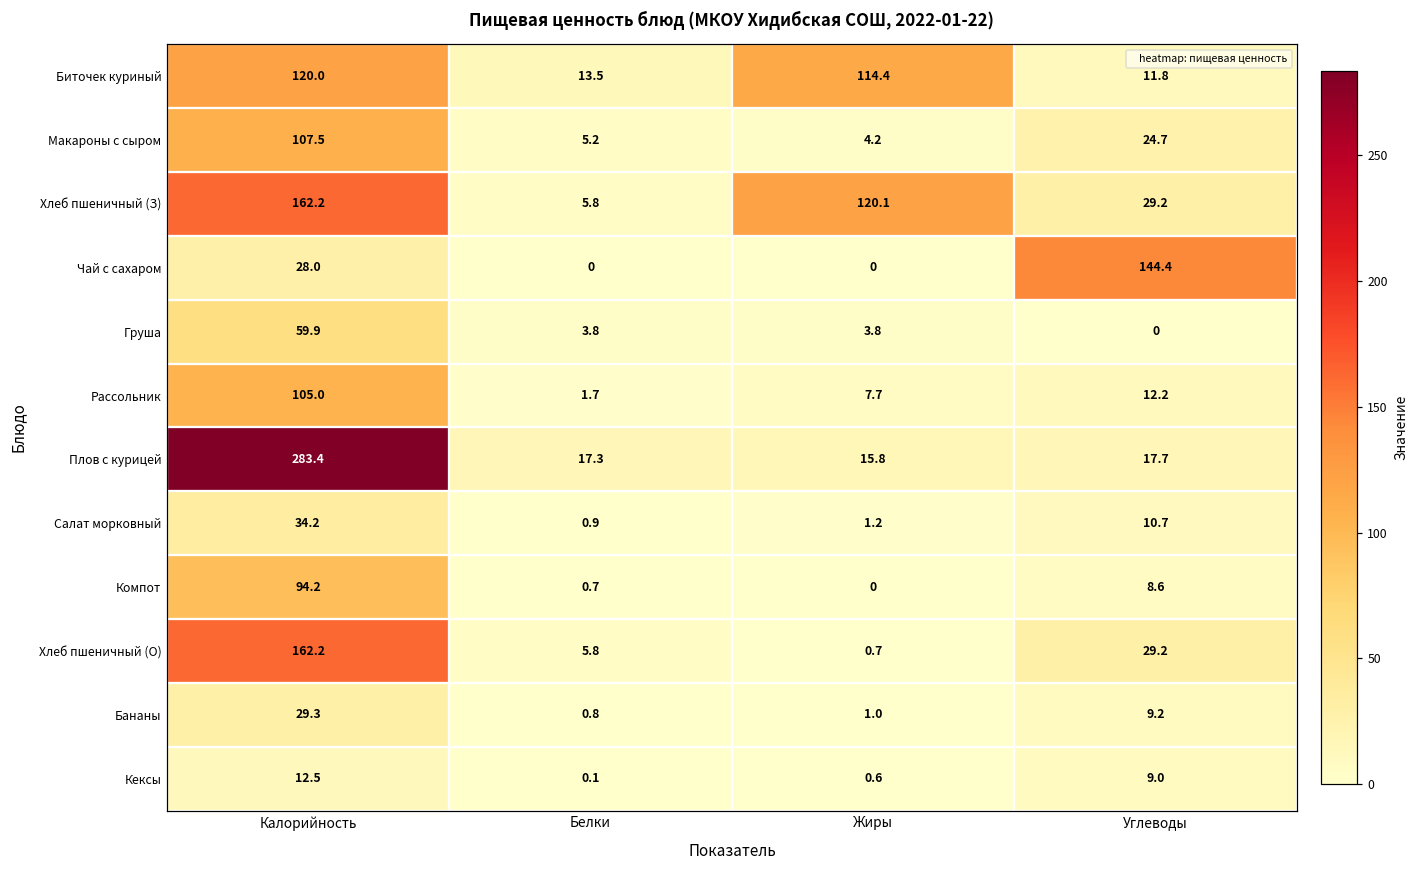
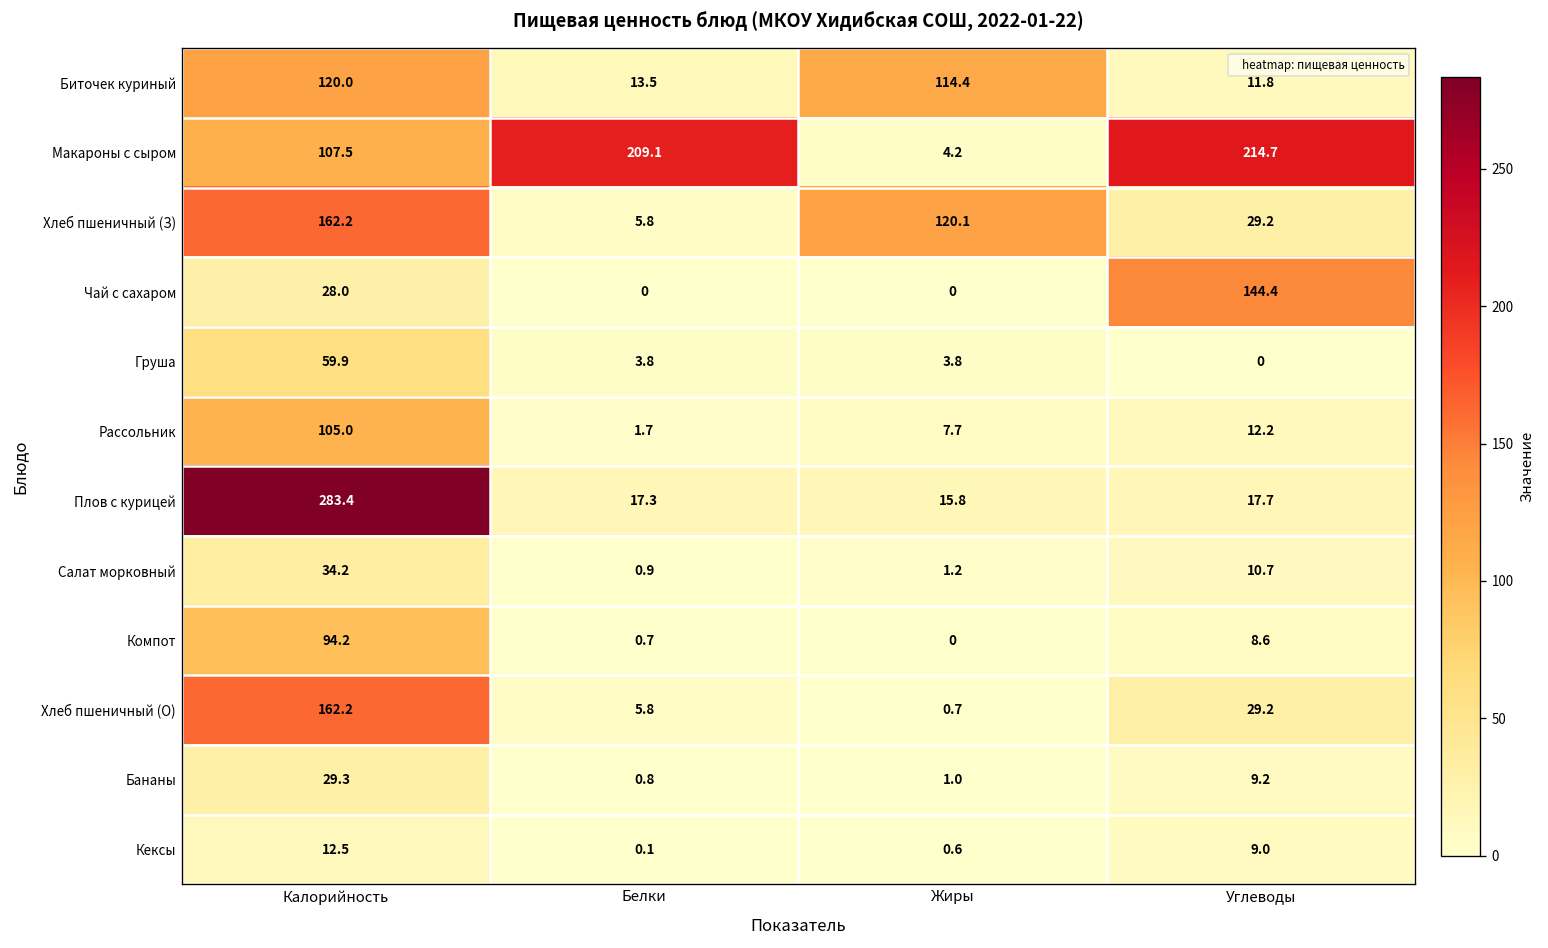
  {
    "Биточек куриный": {
      "Калорийность": 120.0,
      "Белки": 13.5,
      "Жиры": 114.4
    },
    "Макароны с сыром": {
      "Калорийность": 107.5,
-     "Белки": 5.2,
+     "Белки": 209.1,
      "Жиры": 4.2,
-     "Углеводы": 24.7
+     "Углеводы": 214.7
    },
    "Хлеб пшеничный (З)": {
      "Калорийность": 162.2,
      "Белки": 5.8,
      "Жиры": 120.1,
      "Углеводы": 29.2
    },
    "Чай с сахаром": {
      "Калорийность": 28.0,
      "Белки": 0,
      "Жиры": 0,
      "Углеводы": 144.4
    },
    "Груша": {
      "Калорийность": 59.9,
      "Белки": 3.8,
      "Жиры": 3.8,
      "Углеводы": 0
    },
    "Рассольник": {
      "Калорийность": 105.0,
      "Белки": 1.7,
      "Жиры": 7.7,
      "Углеводы": 12.2
    },
    "Плов с курицей": {
      "Калорийность": 283.4,
      "Белки": 17.3,
      "Жиры": 15.8,
      "Углеводы": 17.7
    },
    "Салат морковный": {
      "Калорийность": 34.2,
      "Белки": 0.9,
      "Жиры": 1.2,
      "Углеводы": 10.7
    },
    "Компот": {
      "Калорийность": 94.2,
      "Белки": 0.7,
      "Жиры": 0,
      "Углеводы": 8.6
    },
    "Хлеб пшеничный (О)": {
      "Калорийность": 162.2,
      "Белки": 5.8,
      "Жиры": 0.7,
      "Углеводы": 29.2
    },
    "Бананы": {
      "Калорийность": 29.3,
      "Белки": 0.8,
      "Жиры": 1.0,
      "Углеводы": 9.2
    },
    "Кексы": {
      "Калорийность": 12.5,
      "Белки": 0.1,
      "Жиры": 0.6,
      "Углеводы": 9.0
    }
  }
